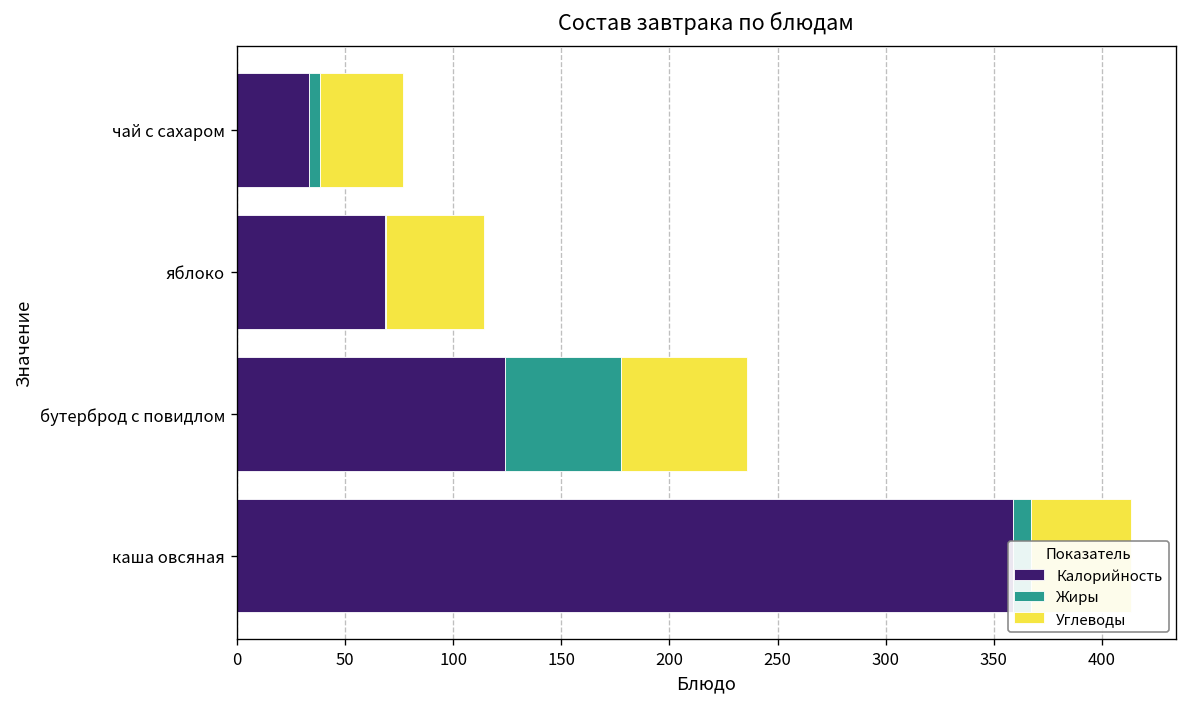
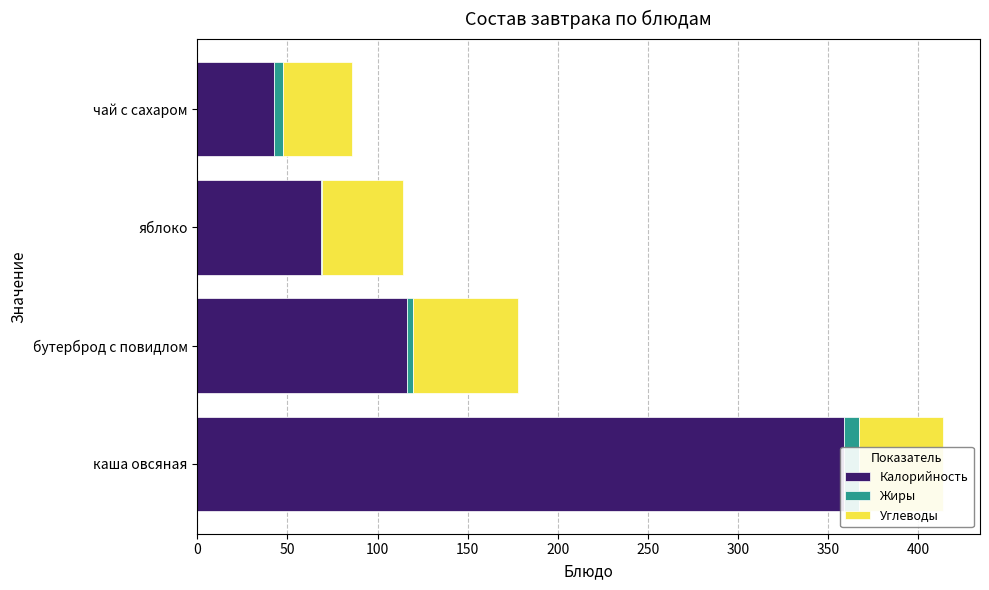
  {
    "Калорийность": {
-     "чай с сахаром": 33,
+     "чай с сахаром": 42,
      "яблоко": 68,
-     "бутерброд с повидлом": 124
+     "бутерброд с повидлом": 116
    },
    "Жиры": {
      "чай с сахаром": 5,
-     "бутерброд с повидлом": 54
+     "бутерброд с повидлом": 3
    },
    "Углеводы": {
      "чай с сахаром": 38,
      "яблоко": 45,
      "бутерброд с повидлом": 58
    }
  }
